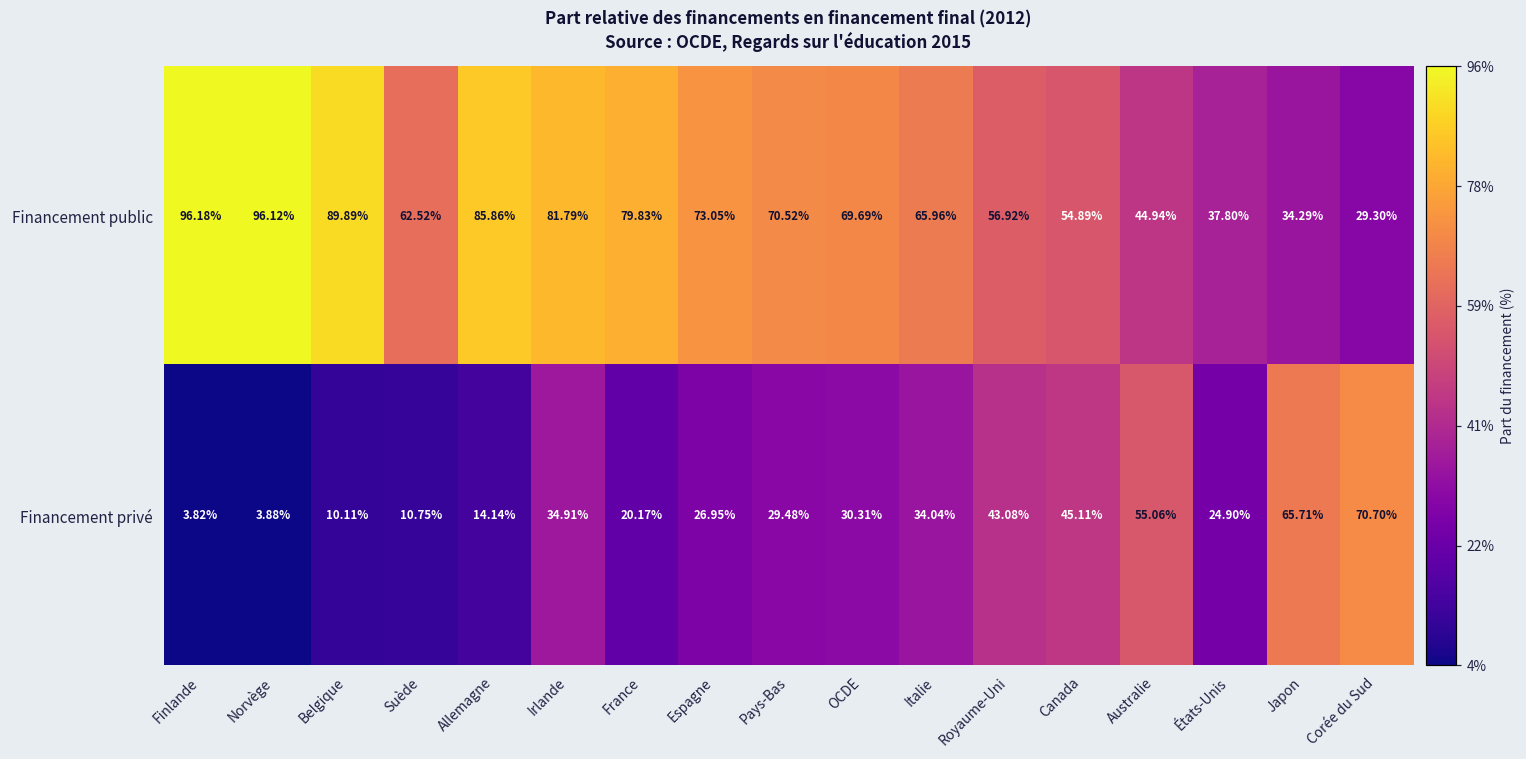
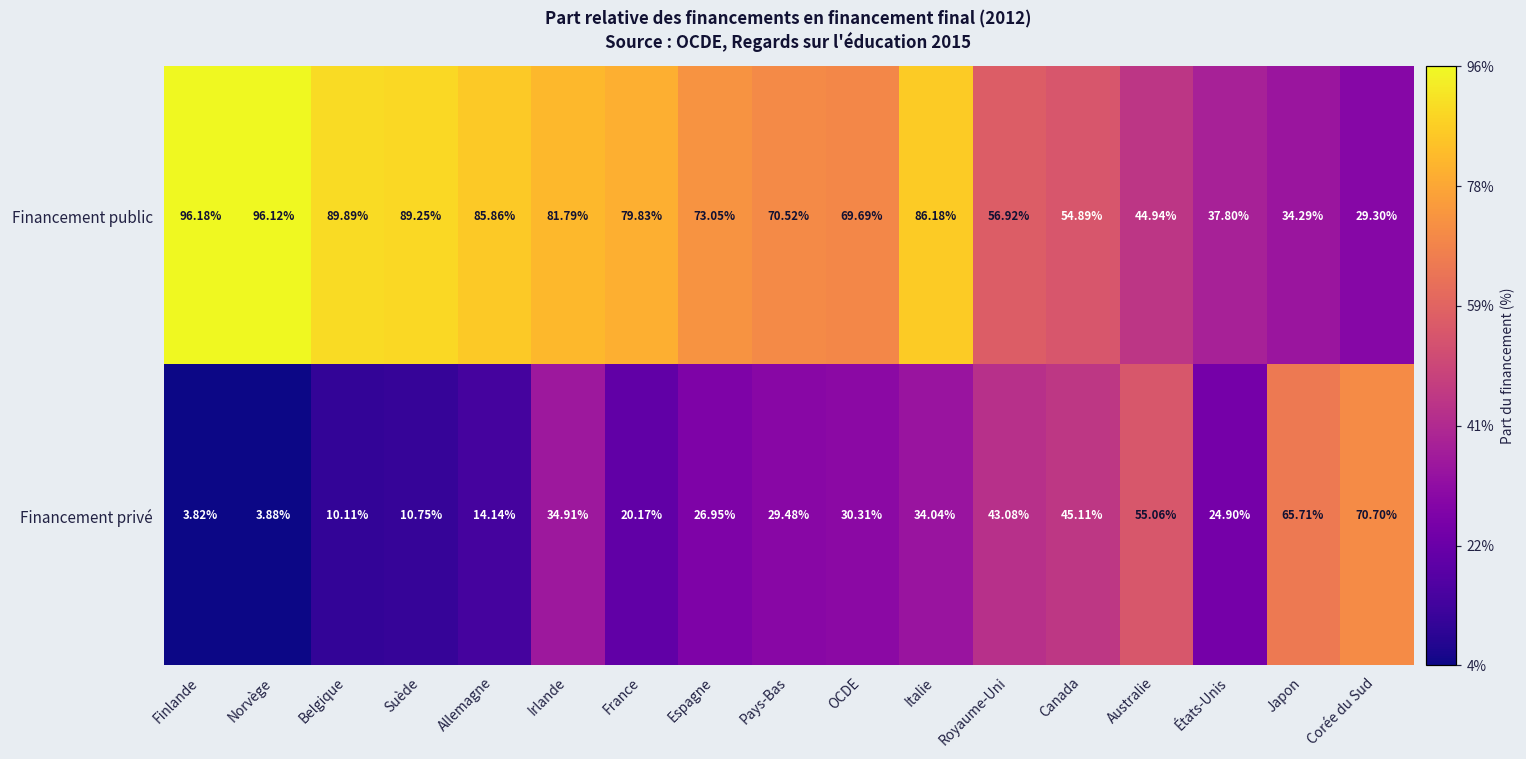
  {
    "Financement public": {
      "Finlande": "96.18%",
      "Norvège": "96.12%",
      "Belgique": "89.89%",
-     "Suède": "62.52%",
+     "Suède": "89.25%",
      "Allemagne": "85.86%",
      "Irlande": "81.79%",
      "France": "79.83%",
      "Espagne": "73.05%",
      "Pays-Bas": "70.52%",
      "OCDE": "69.69%",
-     "Italie": "65.96%",
+     "Italie": "86.18%",
      "Royaume-Uni": "56.92%",
      "Canada": "54.89%",
      "Australie": "44.94%",
      "États-Unis": "37.80%",
      "Japon": "34.29%",
      "Corée du Sud": "29.30%"
    },
    "Financement privé": {
      "Finlande": "3.82%",
      "Norvège": "3.88%",
      "Belgique": "10.11%",
      "Suède": "10.75%",
      "Allemagne": "14.14%",
      "Irlande": "34.91%",
      "France": "20.17%",
      "Espagne": "26.95%",
      "Pays-Bas": "29.48%",
      "OCDE": "30.31%",
      "Italie": "34.04%",
      "Royaume-Uni": "43.08%",
      "Canada": "45.11%",
      "Australie": "55.06%",
      "États-Unis": "24.90%",
      "Japon": "65.71%",
      "Corée du Sud": "70.70%"
    }
  }
